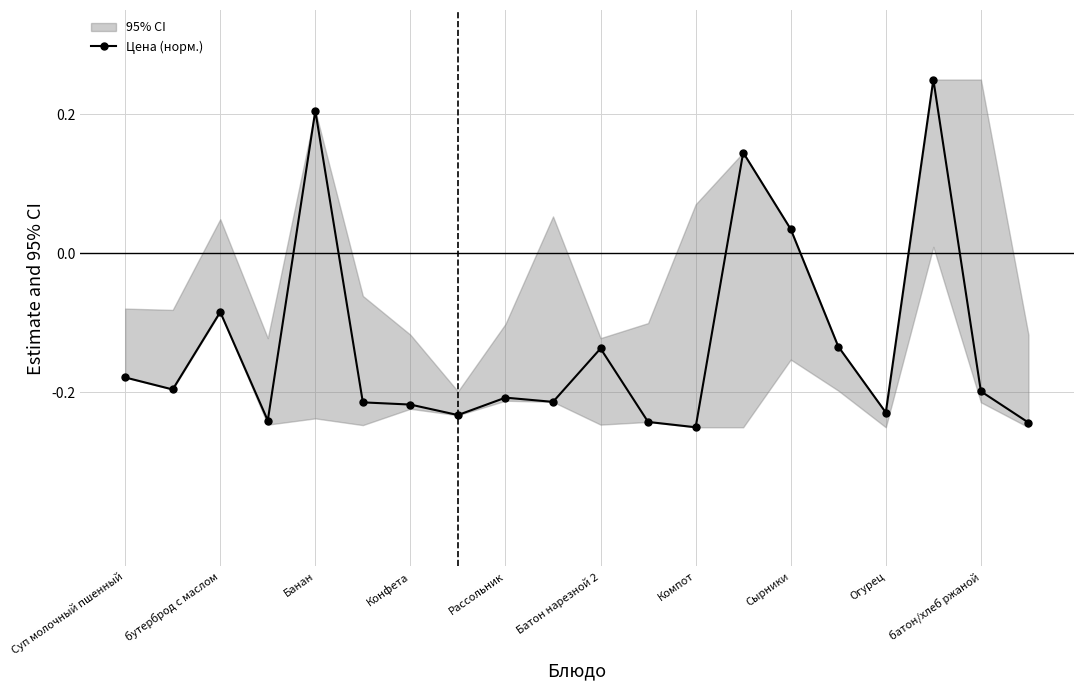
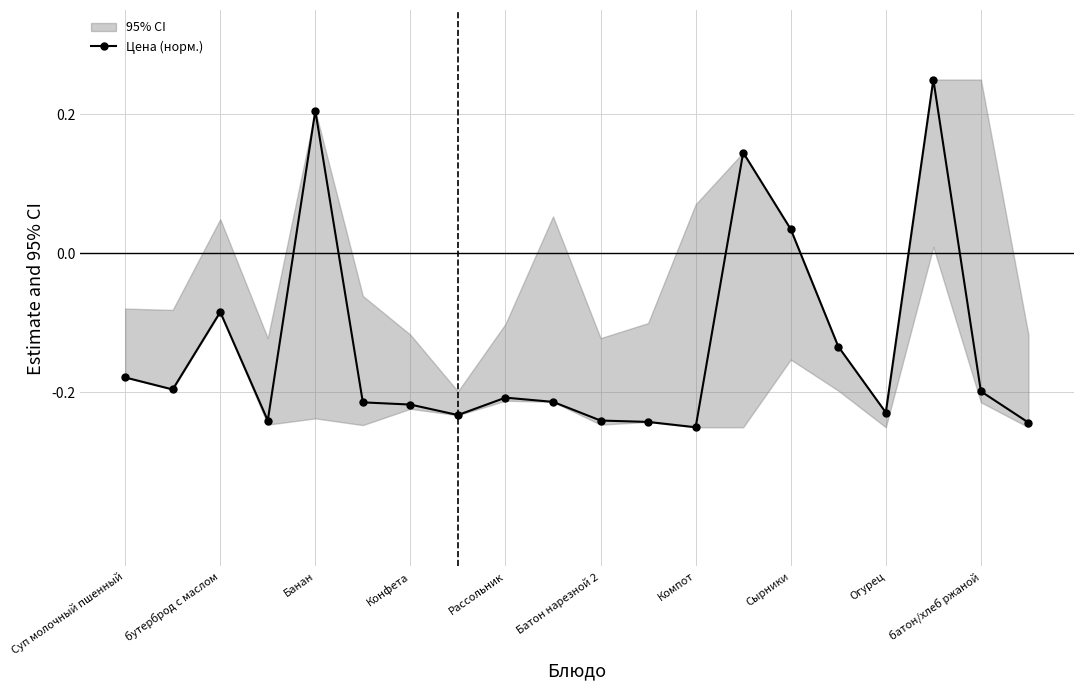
  {
    "Цена (норм.)": {
      "Суп молочный пшенный": -0.18,
      "бутерброд с маслом": -0.08,
      "Конфета": -0.22,
      "Рассольник": -0.21,
-     "Батон нарезной 2": -0.14,
+     "Батон нарезной 2": -0.24,
      "Компот": -0.25,
      "батон/хлеб ржаной": -0.20
    }
  }
